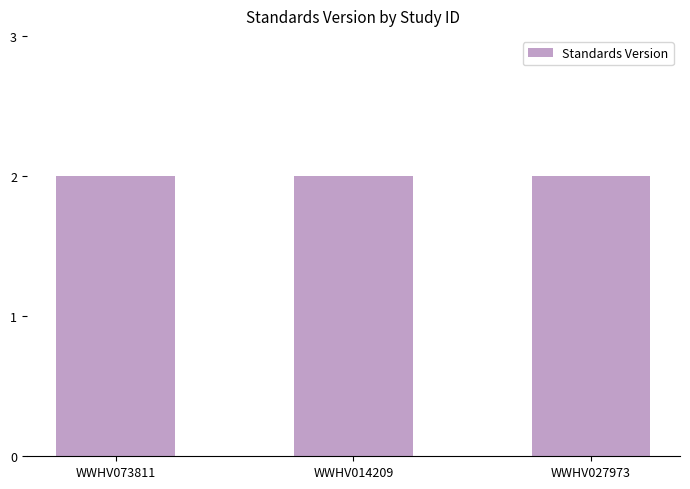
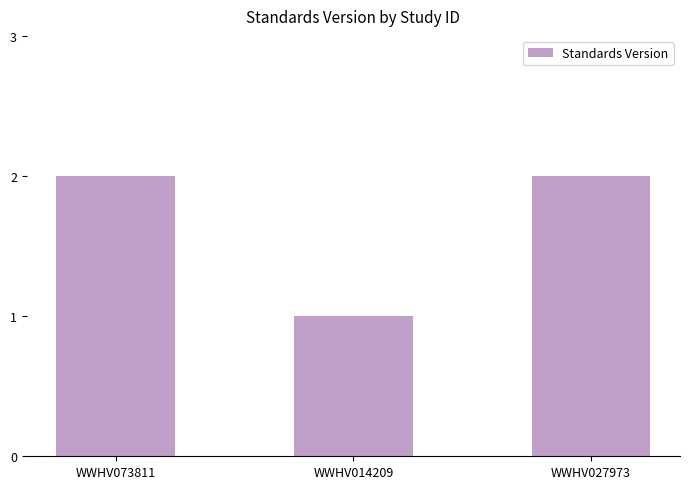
  {
    "WWHV073811": 2,
-   "WWHV014209": 2,
+   "WWHV014209": 1,
    "WWHV027973": 2
  }
